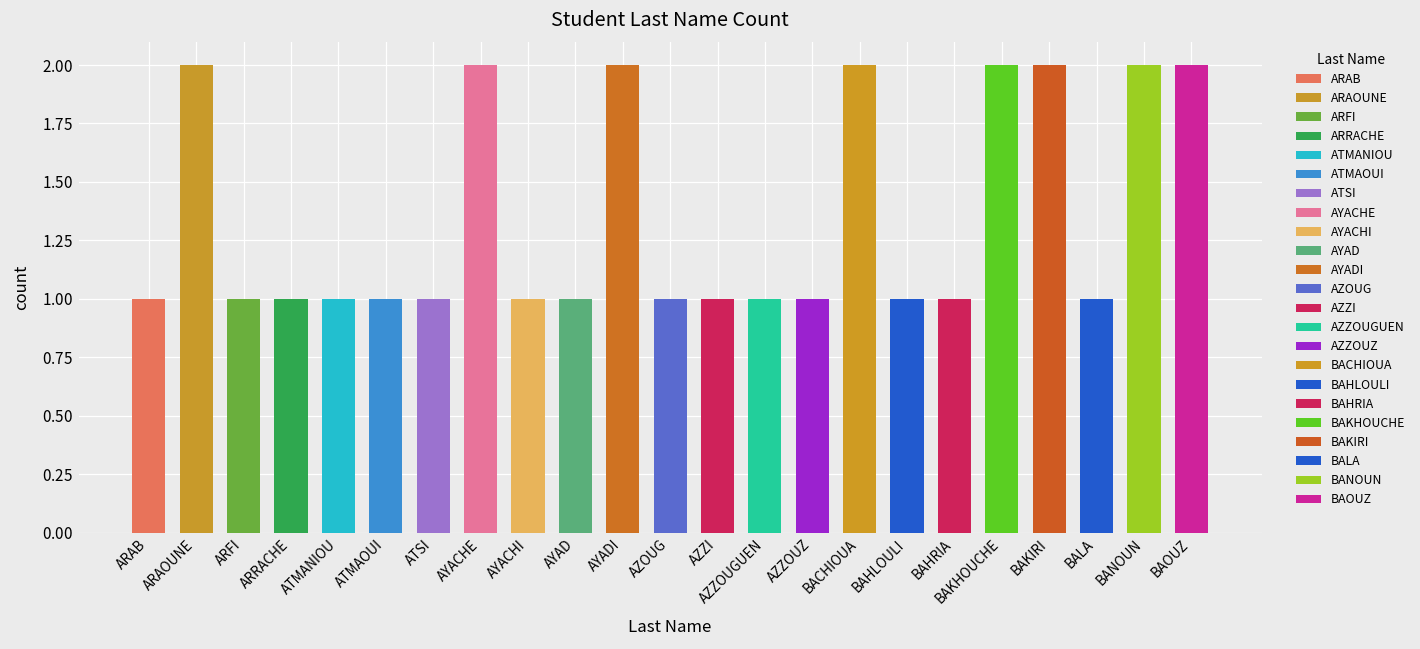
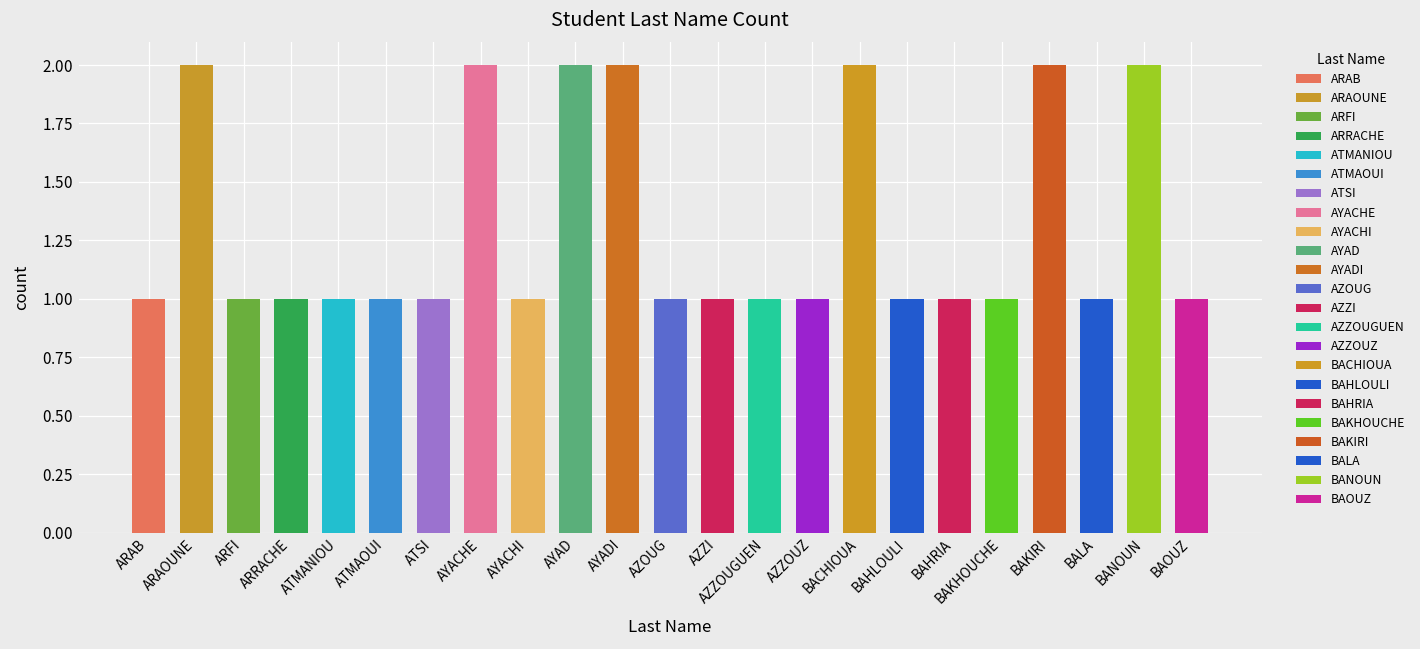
  {
    "ARAB": 1,
    "ARAOUNE": 2,
    "ARFI": 1,
    "ARRACHE": 1,
    "ATMANIOU": 1,
    "ATMAOUI": 1,
    "ATSI": 1,
    "AYACHE": 2,
    "AYACHI": 1,
-   "AYAD": 1,
+   "AYAD": 2,
    "AYADI": 2,
    "AZOUG": 1,
    "AZZI": 1,
    "AZZOUGUEN": 1,
    "AZZOUZ": 1,
    "BACHIOUA": 2,
    "BAHLOULI": 1,
    "BAHRIA": 1,
-   "BAKHOUCHE": 2,
+   "BAKHOUCHE": 1,
    "BAKIRI": 2,
    "BALA": 1,
    "BANOUN": 2,
-   "BAOUZ": 2
+   "BAOUZ": 1
  }
